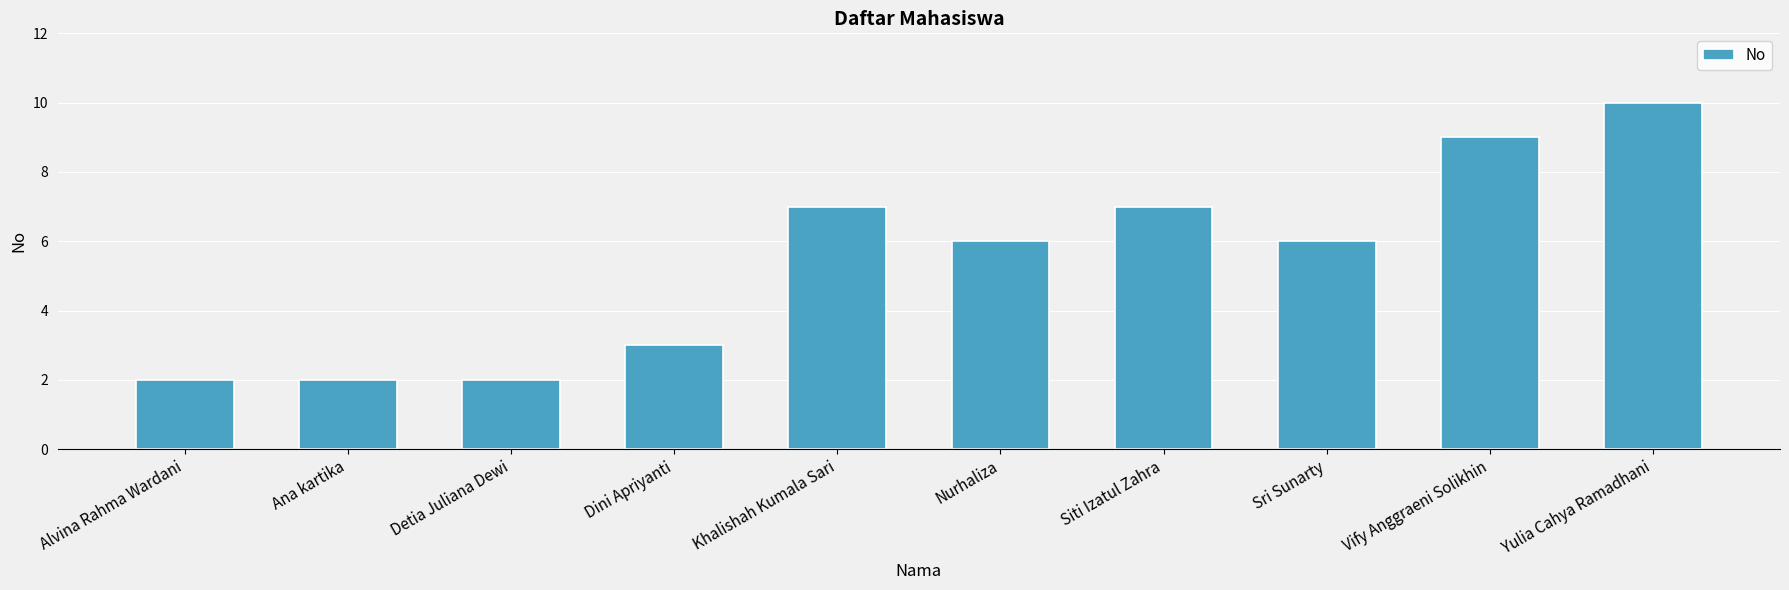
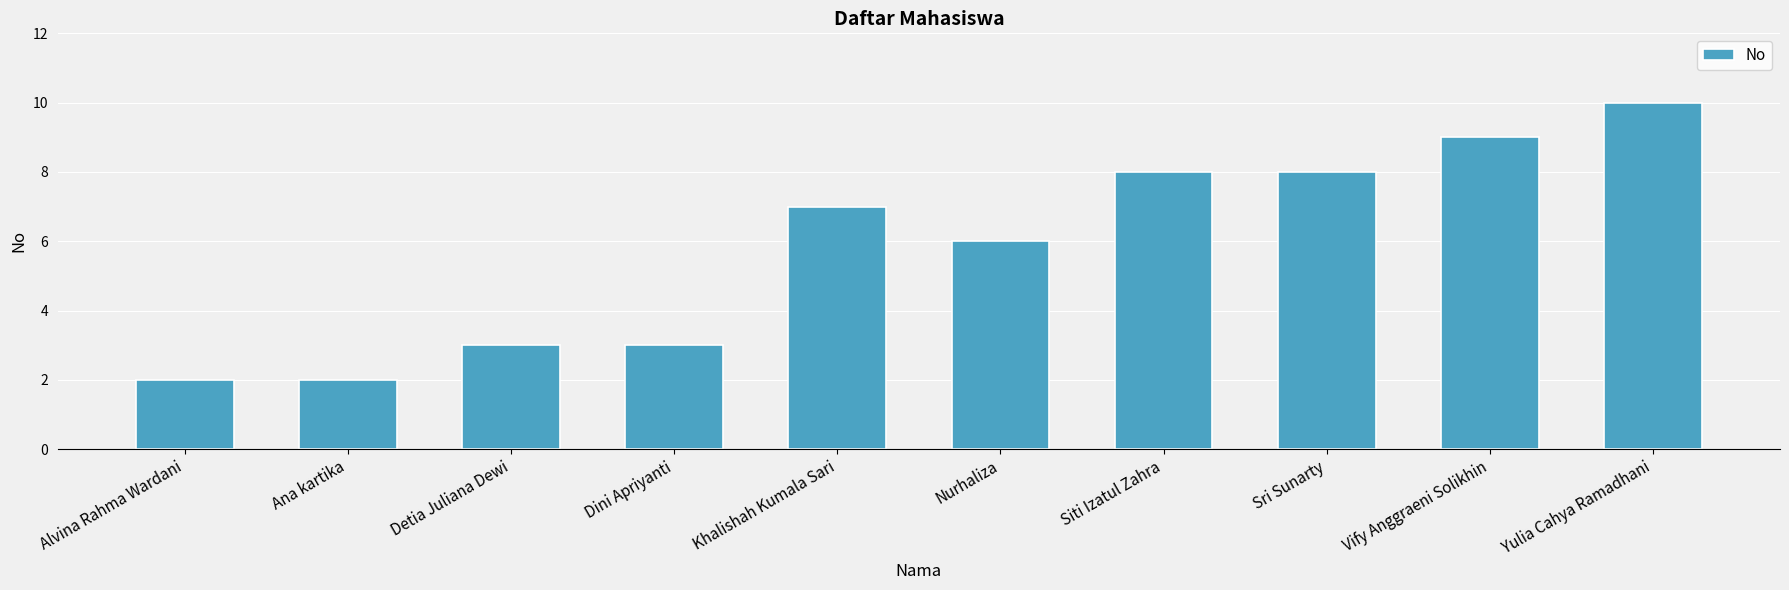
  {
    "Alvina Rahma Wardani": 2,
    "Ana kartika": 2,
-   "Detia Juliana Dewi": 2,
+   "Detia Juliana Dewi": 3,
    "Dini Apriyanti": 3,
    "Khalishah Kumala Sari": 7,
    "Nurhaliza": 6,
-   "Siti Izatul Zahra": 7,
-   "Sri Sunarty": 6,
+   "Siti Izatul Zahra": 8,
+   "Sri Sunarty": 8,
    "Vify Anggraeni Solikhin": 9,
    "Yulia Cahya Ramadhani": 10
  }
